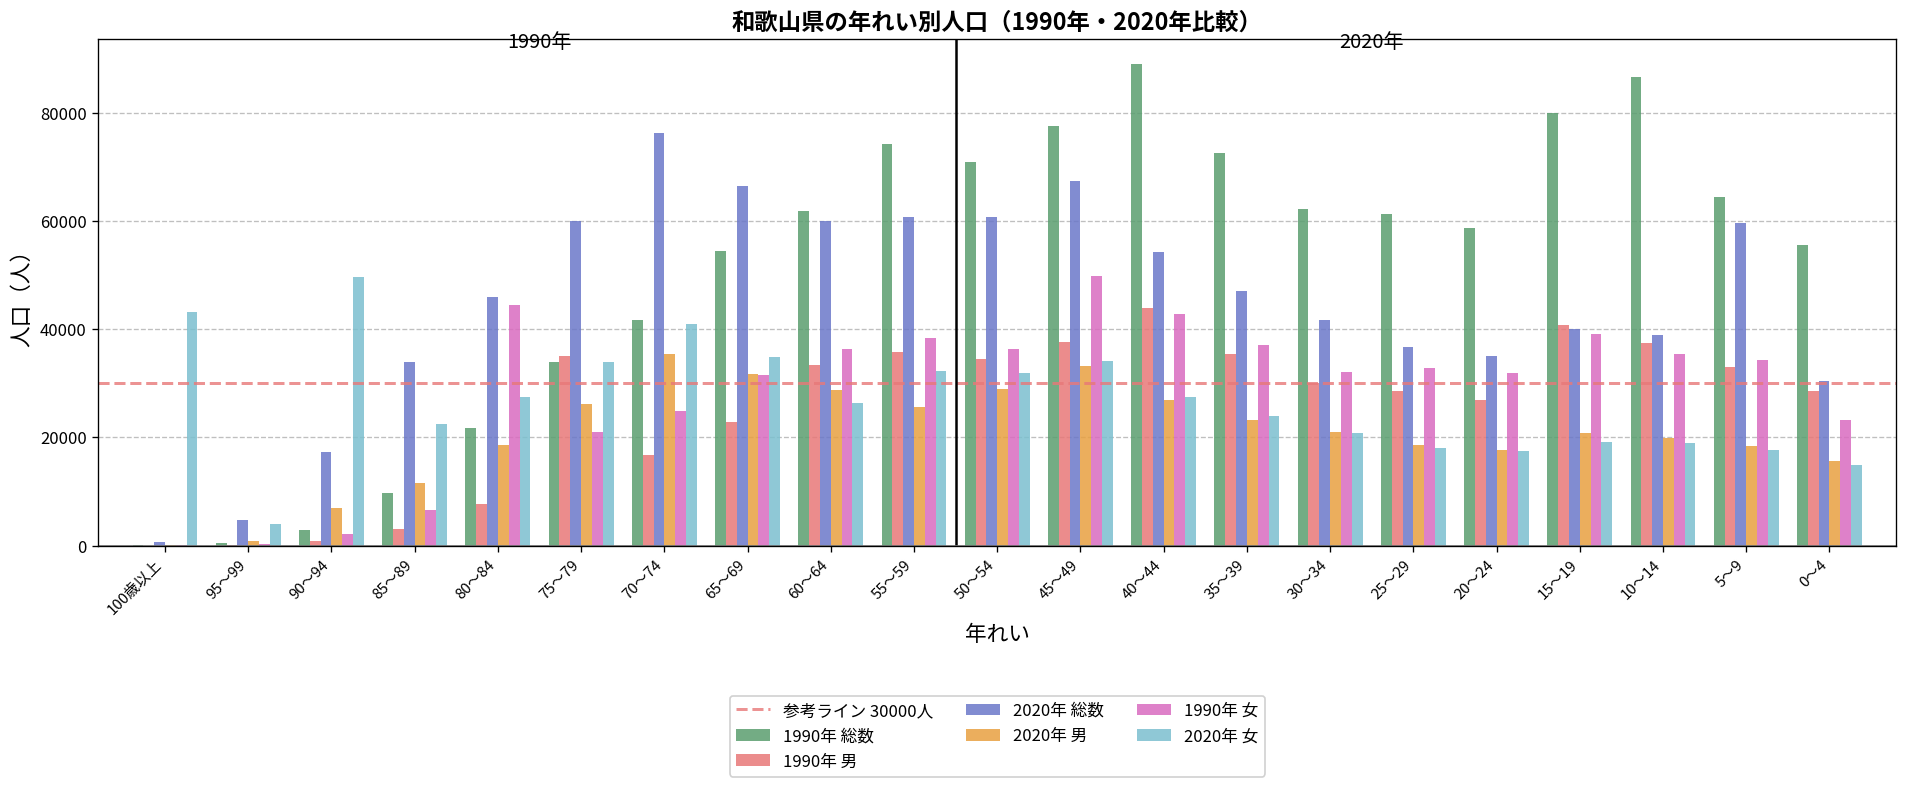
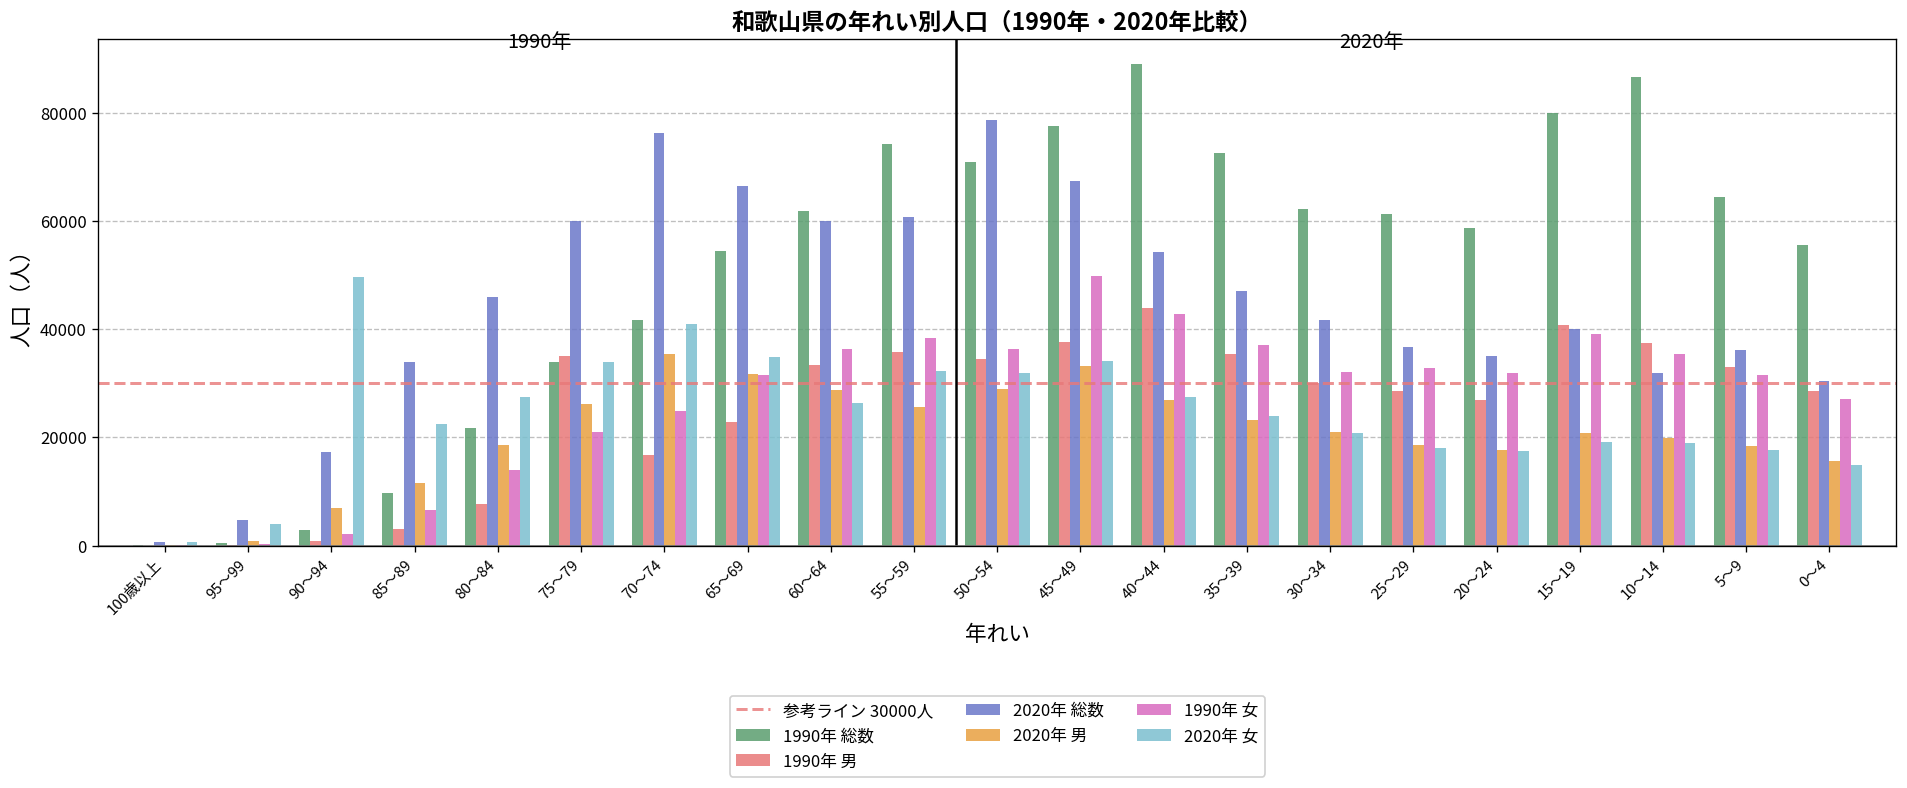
  {
    "1990年 総数": {
      "90～94": 3000,
      "85～89": 10000,
      "80～84": 22000,
      "75～79": 34000,
      "70～74": 42000,
      "65～69": 54000,
      "60～64": 62000,
      "55～59": 74000,
      "50～54": 71000,
      "45～49": 78000,
      "40～44": 89000,
      "35～39": 73000,
      "30～34": 62000,
      "25～29": 61000,
      "20～24": 59000,
      "15～19": 80000,
      "10～14": 87000,
      "5～9": 64000,
      "0～4": 56000
    },
    "1990年 男": {
      "90～94": 1000,
      "85～89": 3000,
      "80～84": 8000,
      "75～79": 35000,
      "70～74": 17000,
      "65～69": 23000,
      "60～64": 33000,
      "55～59": 36000,
      "50～54": 35000,
      "45～49": 38000,
      "40～44": 44000,
      "35～39": 35000,
      "30～34": 30000,
      "25～29": 28000,
      "20～24": 27000,
      "15～19": 41000,
      "10～14": 37000,
      "5～9": 33000,
      "0～4": 29000
    },
    "2020年 総数": {
      "100歳以上": 1000,
      "95～99": 5000,
      "90～94": 17000,
      "85～89": 34000,
      "80～84": 46000,
      "75～79": 60000,
      "70～74": 76000,
      "65～69": 67000,
      "60～64": 60000,
      "55～59": 61000,
-     "50～54": 61000,
+     "50～54": 79000,
      "45～49": 67000,
      "40～44": 54000,
      "35～39": 47000,
      "30～34": 42000,
      "25～29": 37000,
      "20～24": 35000,
      "15～19": 40000,
-     "10～14": 39000,
-     "5～9": 60000,
+     "10～14": 32000,
+     "5～9": 36000,
      "0～4": 30000
    },
    "2020年 男": {
      "95～99": 1000,
      "90～94": 7000,
      "85～89": 11000,
      "80～84": 19000,
      "75～79": 26000,
      "70～74": 35000,
      "65～69": 32000,
      "60～64": 29000,
      "55～59": 26000,
      "50～54": 29000,
      "45～49": 33000,
      "40～44": 27000,
      "35～39": 23000,
      "30～34": 21000,
      "25～29": 19000,
      "20～24": 18000,
      "15～19": 21000,
      "10～14": 20000,
      "5～9": 18000,
      "0～4": 16000
    },
    "1990年 女": {
      "90～94": 2000,
      "85～89": 7000,
-     "80～84": 44000,
+     "80～84": 14000,
      "75～79": 21000,
      "70～74": 25000,
      "65～69": 32000,
      "60～64": 36000,
      "55～59": 38000,
      "50～54": 36000,
      "45～49": 50000,
      "40～44": 43000,
      "35～39": 37000,
      "30～34": 32000,
      "25～29": 33000,
      "20～24": 32000,
      "15～19": 39000,
      "10～14": 35000,
-     "5～9": 34000,
-     "0～4": 23000
+     "5～9": 31000,
+     "0～4": 27000
    },
    "2020年 女": {
-     "100歳以上": 43000,
+     "100歳以上": 1000,
      "95～99": 4000,
      "90～94": 50000,
      "85～89": 22000,
      "80～84": 27000,
      "75～79": 34000,
      "70～74": 41000,
      "65～69": 35000,
      "60～64": 26000,
      "55～59": 32000,
      "50～54": 32000,
      "45～49": 34000,
      "40～44": 27000,
      "35～39": 24000,
      "30～34": 21000,
      "25～29": 18000,
      "20～24": 17000,
      "15～19": 19000,
      "10～14": 19000,
      "5～9": 18000,
      "0～4": 15000
    }
  }
